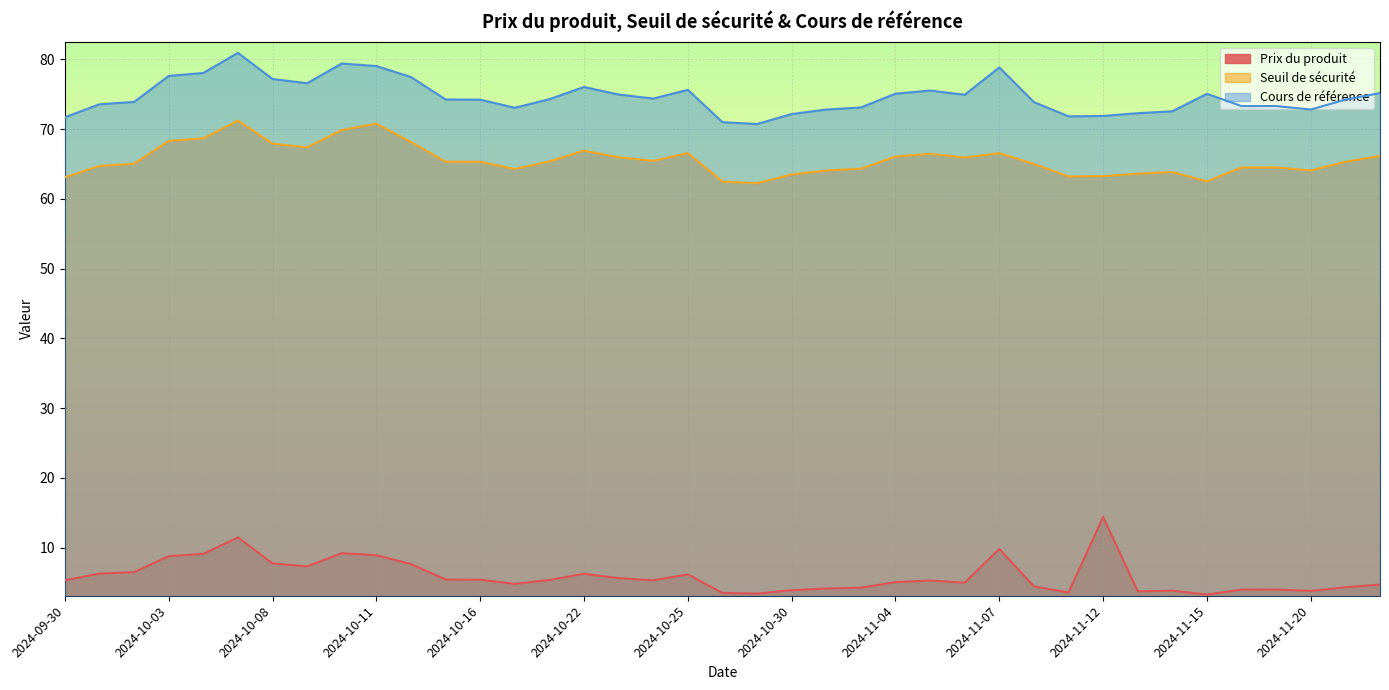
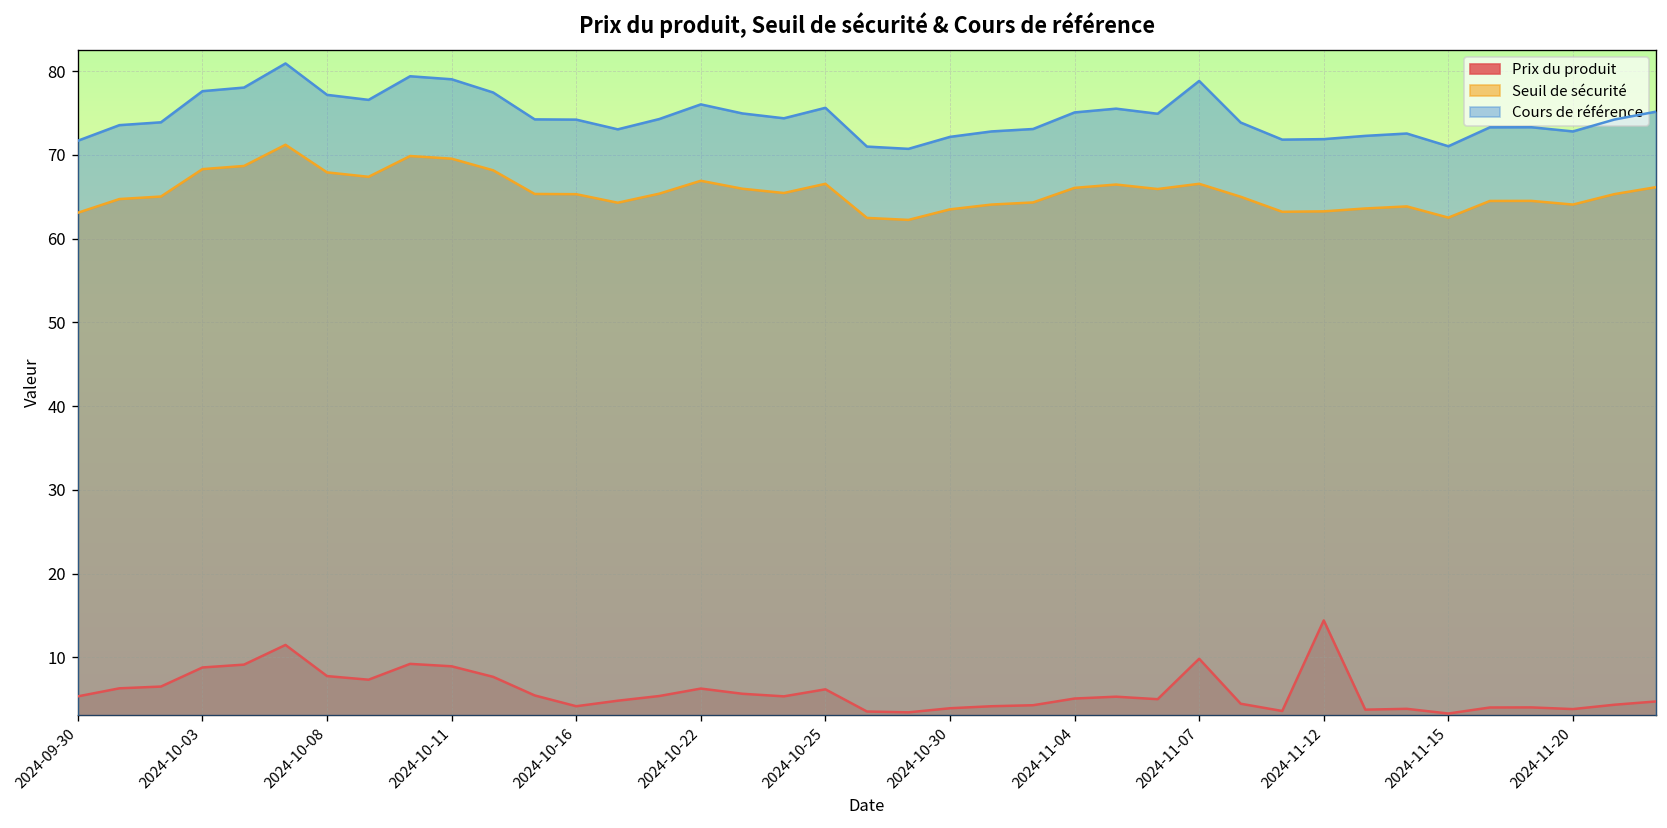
  {
    "Prix du produit": {
      "2024-09-30": 5,
      "2024-10-03": 9,
      "2024-10-08": 8,
      "2024-10-11": 9,
-     "2024-10-16": 5,
+     "2024-10-16": 4,
      "2024-10-22": 6,
      "2024-10-25": 6,
      "2024-10-30": 4,
      "2024-11-04": 5,
      "2024-11-07": 10,
      "2024-11-12": 14,
      "2024-11-15": 3,
      "2024-11-20": 4
    },
    "Seuil de sécurité": {
      "2024-09-30": 63,
      "2024-10-03": 68,
      "2024-10-08": 68,
-     "2024-10-11": 71,
+     "2024-10-11": 70,
      "2024-10-16": 65,
      "2024-10-22": 67,
      "2024-10-25": 67,
      "2024-10-30": 64,
      "2024-11-04": 66,
      "2024-11-07": 67,
      "2024-11-12": 63,
      "2024-11-15": 63,
      "2024-11-20": 64
    },
    "Cours de référence": {
      "2024-09-30": 72,
      "2024-10-03": 78,
      "2024-10-08": 77,
      "2024-10-11": 79,
      "2024-10-16": 74,
      "2024-10-22": 76,
      "2024-10-25": 76,
      "2024-10-30": 72,
      "2024-11-04": 75,
      "2024-11-07": 79,
      "2024-11-12": 72,
-     "2024-11-15": 75,
+     "2024-11-15": 71,
      "2024-11-20": 73
    }
  }
